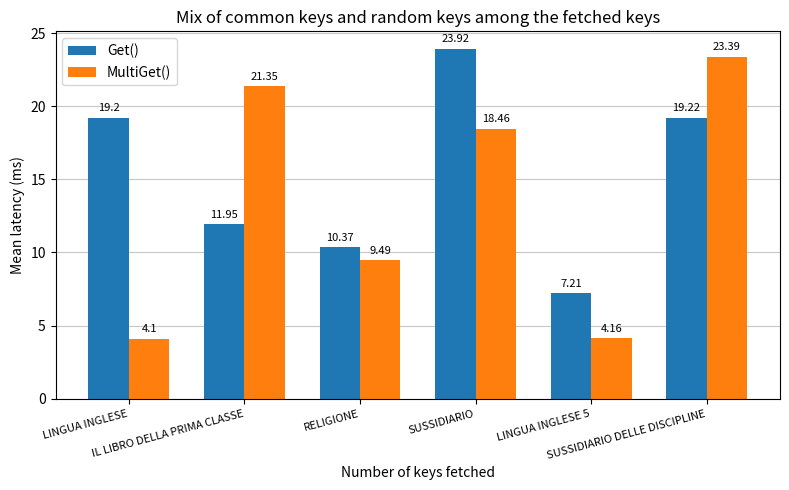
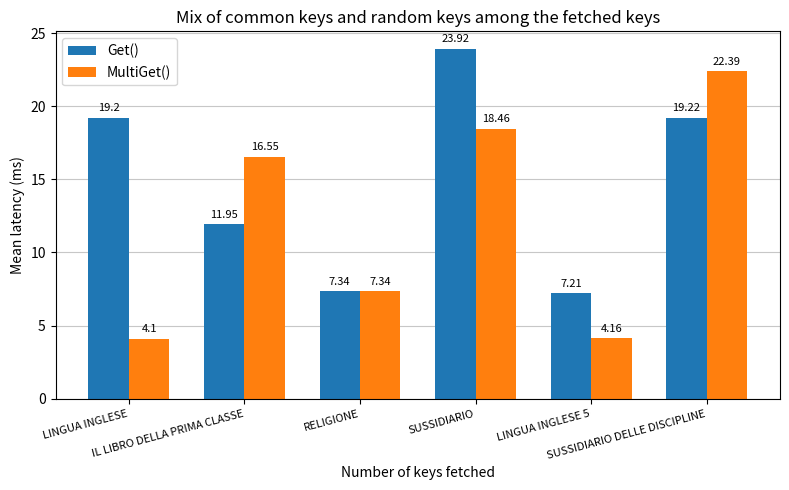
  {
    "Get()": {
      "LINGUA INGLESE": 19.2,
      "IL LIBRO DELLA PRIMA CLASSE": 11.95,
-     "RELIGIONE": 10.37,
+     "RELIGIONE": 7.34,
      "SUSSIDIARIO": 23.92,
      "LINGUA INGLESE 5": 7.21,
      "SUSSIDIARIO DELLE DISCIPLINE": 19.22
    },
    "MultiGet()": {
      "LINGUA INGLESE": 4.1,
-     "IL LIBRO DELLA PRIMA CLASSE": 21.35,
-     "RELIGIONE": 9.49,
+     "IL LIBRO DELLA PRIMA CLASSE": 16.55,
+     "RELIGIONE": 7.34,
      "SUSSIDIARIO": 18.46,
      "LINGUA INGLESE 5": 4.16,
-     "SUSSIDIARIO DELLE DISCIPLINE": 23.39
+     "SUSSIDIARIO DELLE DISCIPLINE": 22.39
    }
  }
